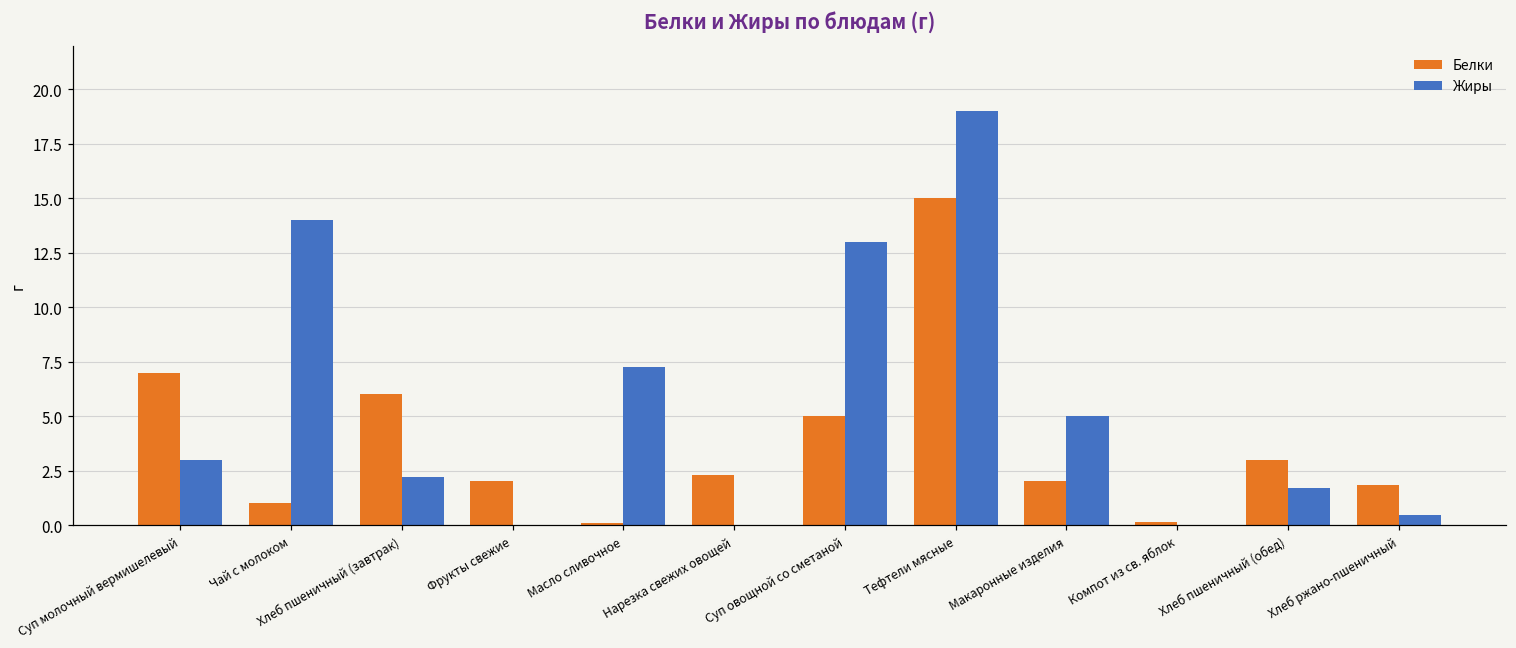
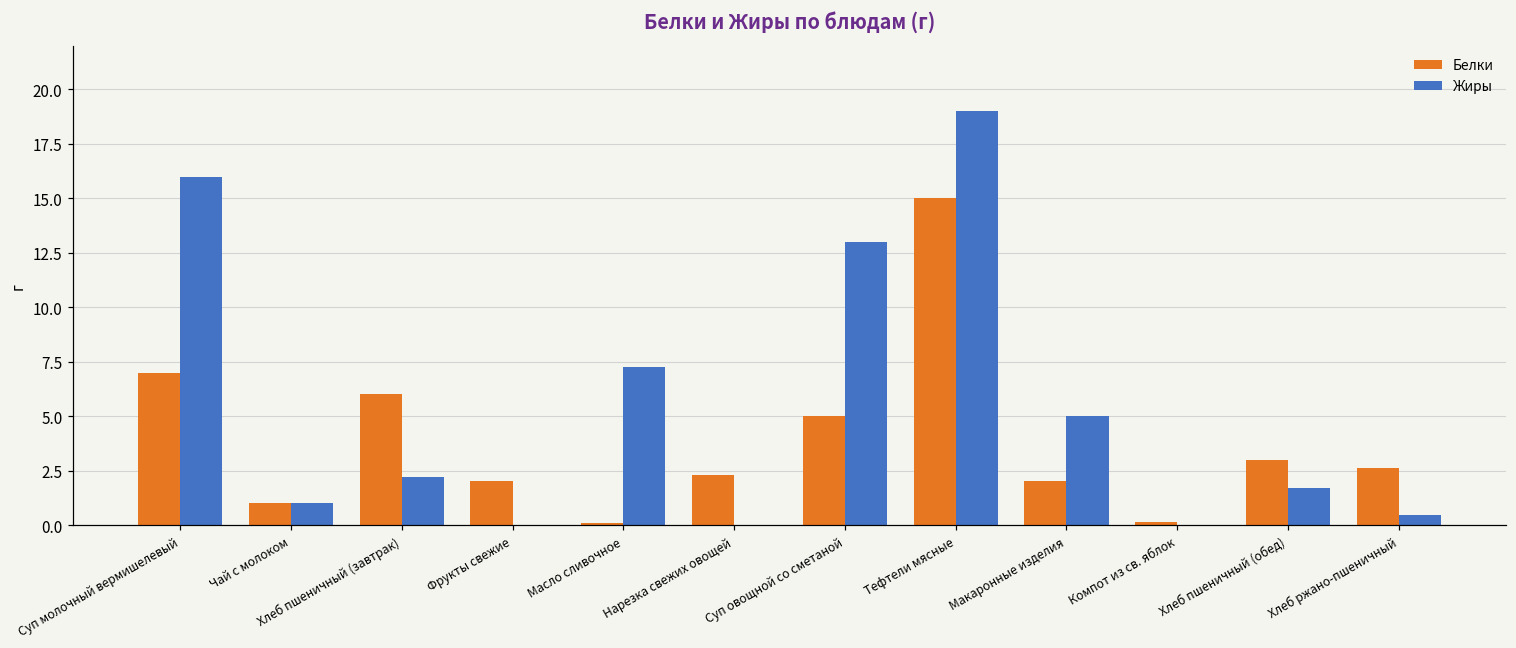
  {
    "Белки": {
      "Суп молочный вермишелевый": 7.0,
      "Чай с молоком": 1.0,
      "Хлеб пшеничный (завтрак)": 6.0,
      "Фрукты свежие": 2.0,
      "Нарезка свежих овощей": 2.3,
      "Суп овощной со сметаной": 5.0,
      "Тефтели мясные": 15.0,
      "Макаронные изделия": 2.0,
      "Компот из св. яблок": 0.2,
      "Хлеб пшеничный (обед)": 3.0,
-     "Хлеб ржано-пшеничный": 1.9
+     "Хлеб ржано-пшеничный": 2.6
    },
    "Жиры": {
-     "Суп молочный вермишелевый": 3,
-     "Чай с молоком": 14,
+     "Суп молочный вермишелевый": 16,
+     "Чай с молоком": 1,
      "Хлеб пшеничный (завтрак)": 2.2,
      "Фрукты свежие": 0,
      "Масло сливочное": 7.3,
      "Нарезка свежих овощей": 0,
      "Суп овощной со сметаной": 13,
      "Тефтели мясные": 19,
      "Макаронные изделия": 5,
      "Компот из св. яблок": 0,
      "Хлеб пшеничный (обед)": 1.7,
      "Хлеб ржано-пшеничный": 0.5
    }
  }
